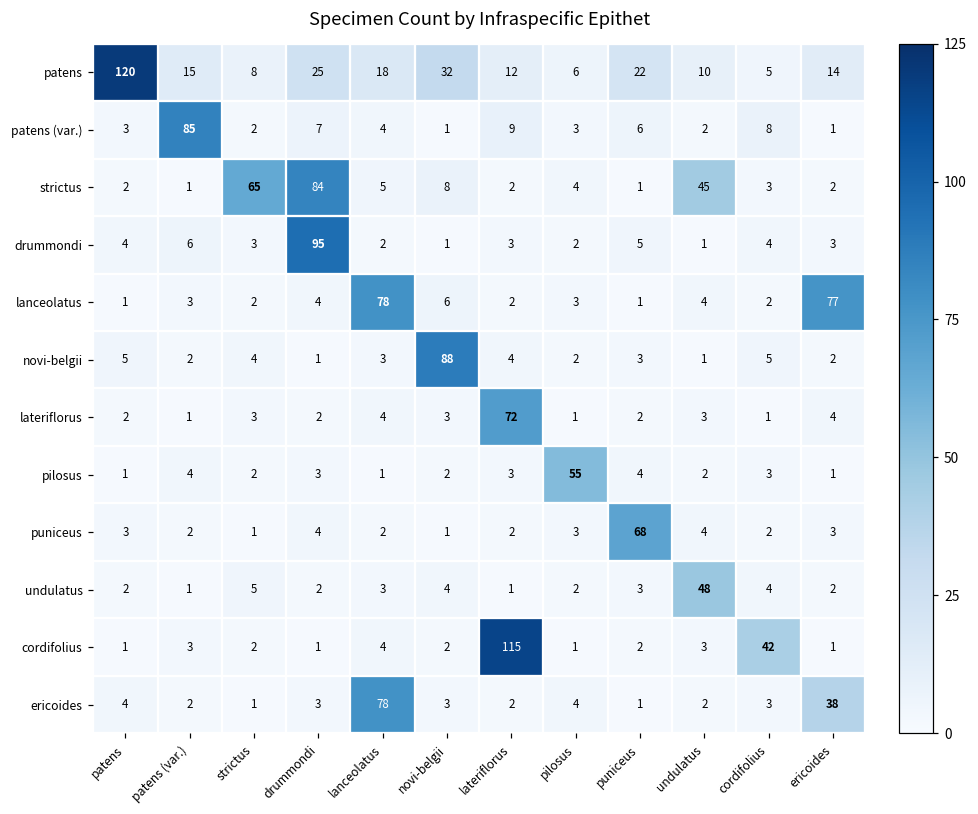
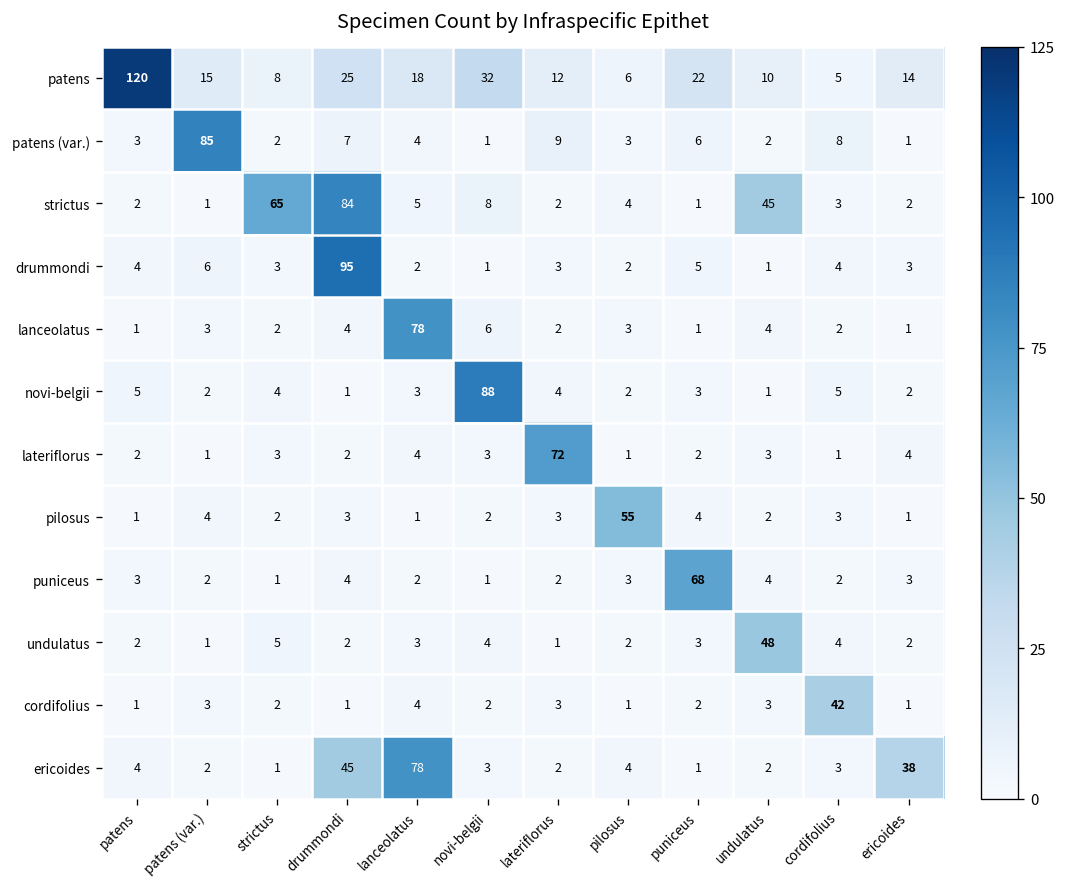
  {
    "patens": {
      "patens": 120,
      "patens (var.)": 15,
      "strictus": 8,
      "drummondi": 25,
      "lanceolatus": 18,
      "novi-belgii": 32,
      "lateriflorus": 12,
      "pilosus": 6,
      "puniceus": 22,
      "undulatus": 10,
      "cordifolius": 5,
      "ericoides": 14
    },
    "patens (var.)": {
      "patens": 3,
      "patens (var.)": 85,
      "strictus": 2,
      "drummondi": 7,
      "lanceolatus": 4,
      "novi-belgii": 1,
      "lateriflorus": 9,
      "pilosus": 3,
      "puniceus": 6,
      "undulatus": 2,
      "cordifolius": 8,
      "ericoides": 1
    },
    "strictus": {
      "patens": 2,
      "patens (var.)": 1,
      "strictus": 65,
      "drummondi": 84,
      "lanceolatus": 5,
      "novi-belgii": 8,
      "lateriflorus": 2,
      "pilosus": 4,
      "puniceus": 1,
      "undulatus": 45,
      "cordifolius": 3,
      "ericoides": 2
    },
    "drummondi": {
      "patens": 4,
      "patens (var.)": 6,
      "strictus": 3,
      "drummondi": 95,
      "lanceolatus": 2,
      "novi-belgii": 1,
      "lateriflorus": 3,
      "pilosus": 2,
      "puniceus": 5,
      "undulatus": 1,
      "cordifolius": 4,
      "ericoides": 3
    },
    "lanceolatus": {
      "patens": 1,
      "patens (var.)": 3,
      "strictus": 2,
      "drummondi": 4,
      "lanceolatus": 78,
      "novi-belgii": 6,
      "lateriflorus": 2,
      "pilosus": 3,
      "puniceus": 1,
      "undulatus": 4,
      "cordifolius": 2,
-     "ericoides": 77
+     "ericoides": 1
    },
    "novi-belgii": {
      "patens": 5,
      "patens (var.)": 2,
      "strictus": 4,
      "drummondi": 1,
      "lanceolatus": 3,
      "novi-belgii": 88,
      "lateriflorus": 4,
      "pilosus": 2,
      "puniceus": 3,
      "undulatus": 1,
      "cordifolius": 5,
      "ericoides": 2
    },
    "lateriflorus": {
      "patens": 2,
      "patens (var.)": 1,
      "strictus": 3,
      "drummondi": 2,
      "lanceolatus": 4,
      "novi-belgii": 3,
      "lateriflorus": 72,
      "pilosus": 1,
      "puniceus": 2,
      "undulatus": 3,
      "cordifolius": 1,
      "ericoides": 4
    },
    "pilosus": {
      "patens": 1,
      "patens (var.)": 4,
      "strictus": 2,
      "drummondi": 3,
      "lanceolatus": 1,
      "novi-belgii": 2,
      "lateriflorus": 3,
      "pilosus": 55,
      "puniceus": 4,
      "undulatus": 2,
      "cordifolius": 3,
      "ericoides": 1
    },
    "puniceus": {
      "patens": 3,
      "patens (var.)": 2,
      "strictus": 1,
      "drummondi": 4,
      "lanceolatus": 2,
      "novi-belgii": 1,
      "lateriflorus": 2,
      "pilosus": 3,
      "puniceus": 68,
      "undulatus": 4,
      "cordifolius": 2,
      "ericoides": 3
    },
    "undulatus": {
      "patens": 2,
      "patens (var.)": 1,
      "strictus": 5,
      "drummondi": 2,
      "lanceolatus": 3,
      "novi-belgii": 4,
      "lateriflorus": 1,
      "pilosus": 2,
      "puniceus": 3,
      "undulatus": 48,
      "cordifolius": 4,
      "ericoides": 2
    },
    "cordifolius": {
      "patens": 1,
      "patens (var.)": 3,
      "strictus": 2,
      "drummondi": 1,
      "lanceolatus": 4,
      "novi-belgii": 2,
-     "lateriflorus": 115,
+     "lateriflorus": 3,
      "pilosus": 1,
      "puniceus": 2,
      "undulatus": 3,
      "cordifolius": 42,
      "ericoides": 1
    },
    "ericoides": {
      "patens": 4,
      "patens (var.)": 2,
      "strictus": 1,
-     "drummondi": 3,
+     "drummondi": 45,
      "lanceolatus": 78,
      "novi-belgii": 3,
      "lateriflorus": 2,
      "pilosus": 4,
      "puniceus": 1,
      "undulatus": 2,
      "cordifolius": 3,
      "ericoides": 38
    }
  }
